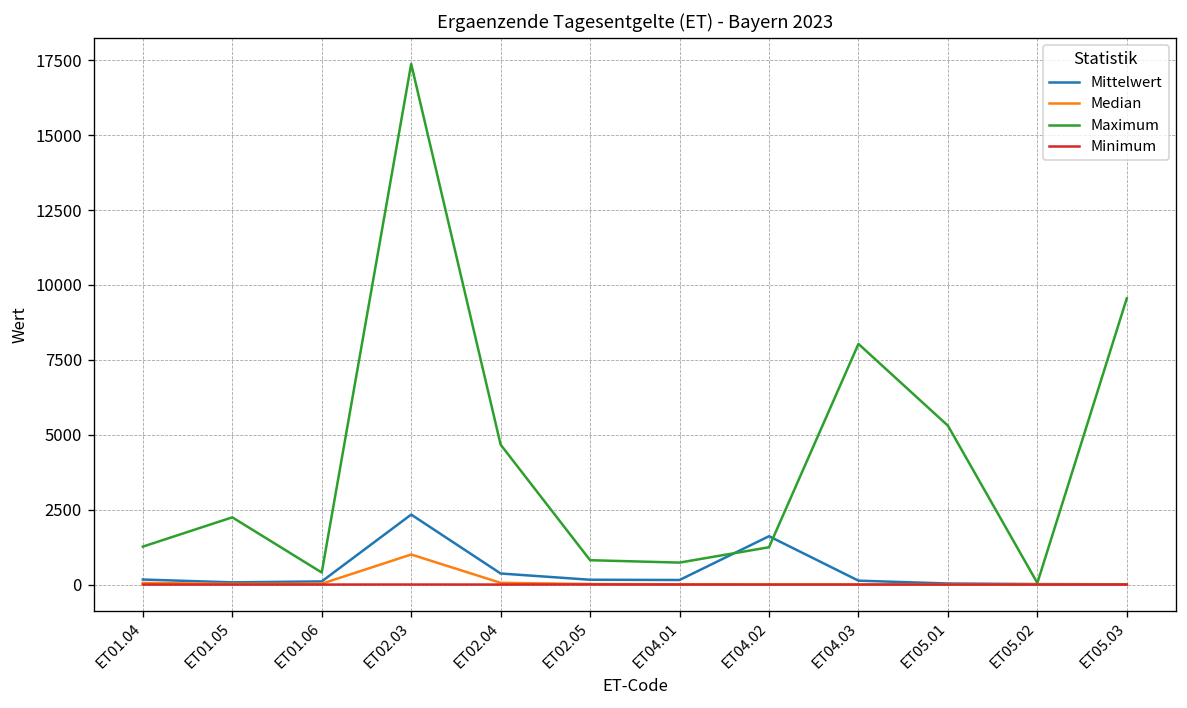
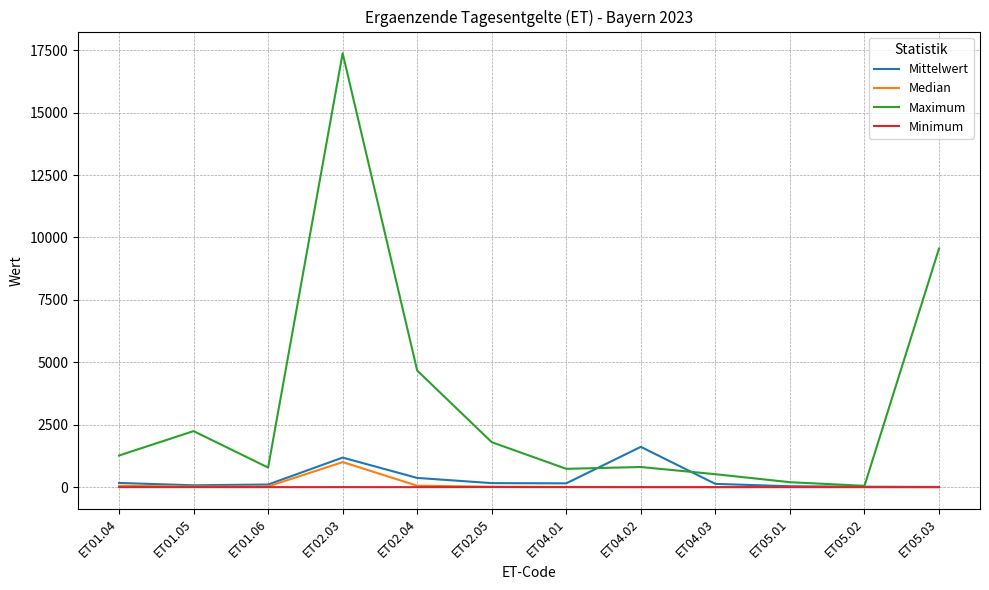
  {
    "Mittelwert": {
      "ET01.04": 200,
-     "ET02.03": 2300,
+     "ET02.03": 1200,
      "ET02.04": 400,
      "ET02.05": 200,
      "ET04.01": 200,
      "ET04.02": 1600,
      "ET04.03": 100
    },
    "Median": {
      "ET02.03": 1000
    },
    "Maximum": {
      "ET01.04": 1300,
      "ET01.05": 2200,
-     "ET01.06": 400,
+     "ET01.06": 800,
      "ET02.03": 17400,
      "ET02.04": 4700,
-     "ET02.05": 800,
+     "ET02.05": 1800,
      "ET04.01": 700,
-     "ET04.02": 1200,
-     "ET04.03": 8000,
-     "ET05.01": 5300,
+     "ET04.02": 800,
+     "ET04.03": 500,
+     "ET05.01": 200,
      "ET05.03": 9600
    },
    "Minimum": {
      "ET02.03": 0
    }
  }
